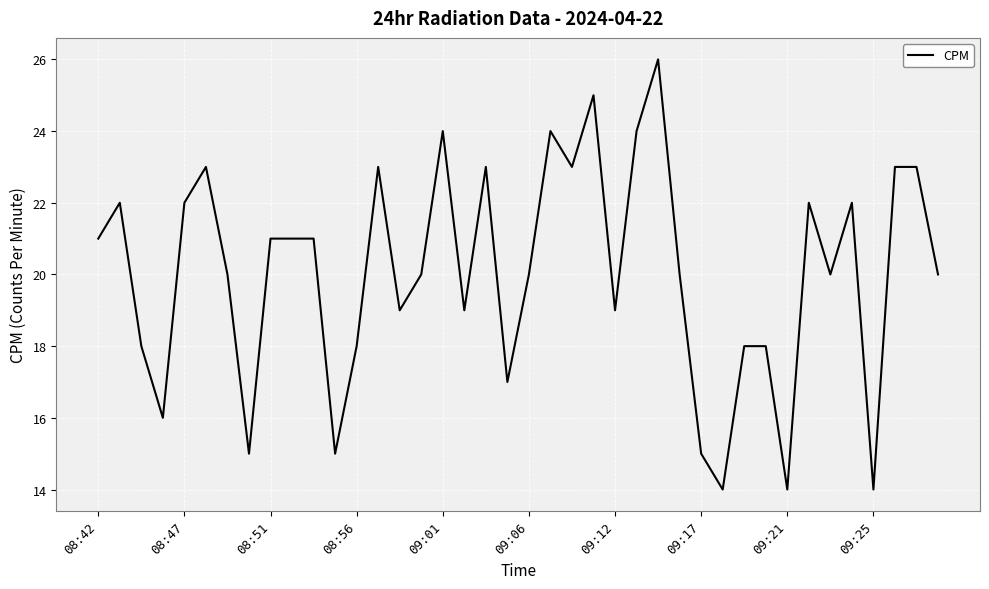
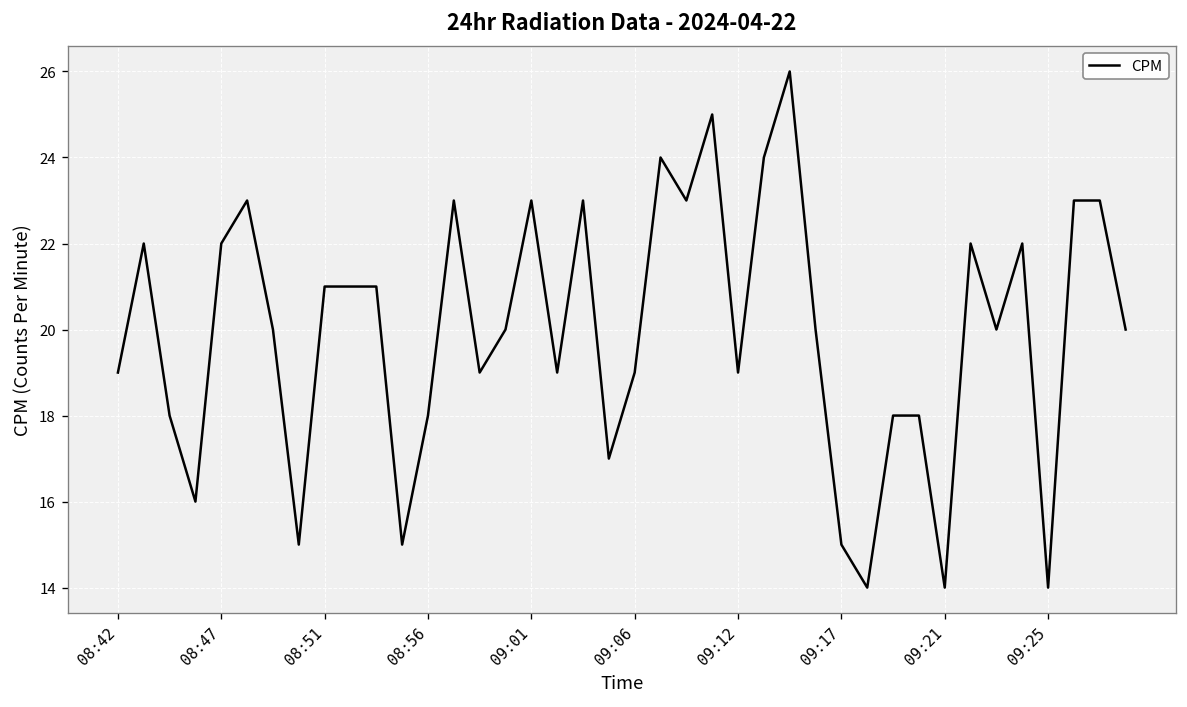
  {
-   "08:42": 21,
+   "08:42": 19,
    "08:47": 22,
    "08:51": 21,
    "08:56": 18,
-   "09:01": 24,
-   "09:06": 20,
+   "09:01": 23,
+   "09:06": 19,
    "09:12": 19,
    "09:17": 15,
    "09:21": 14,
    "09:25": 14
  }
